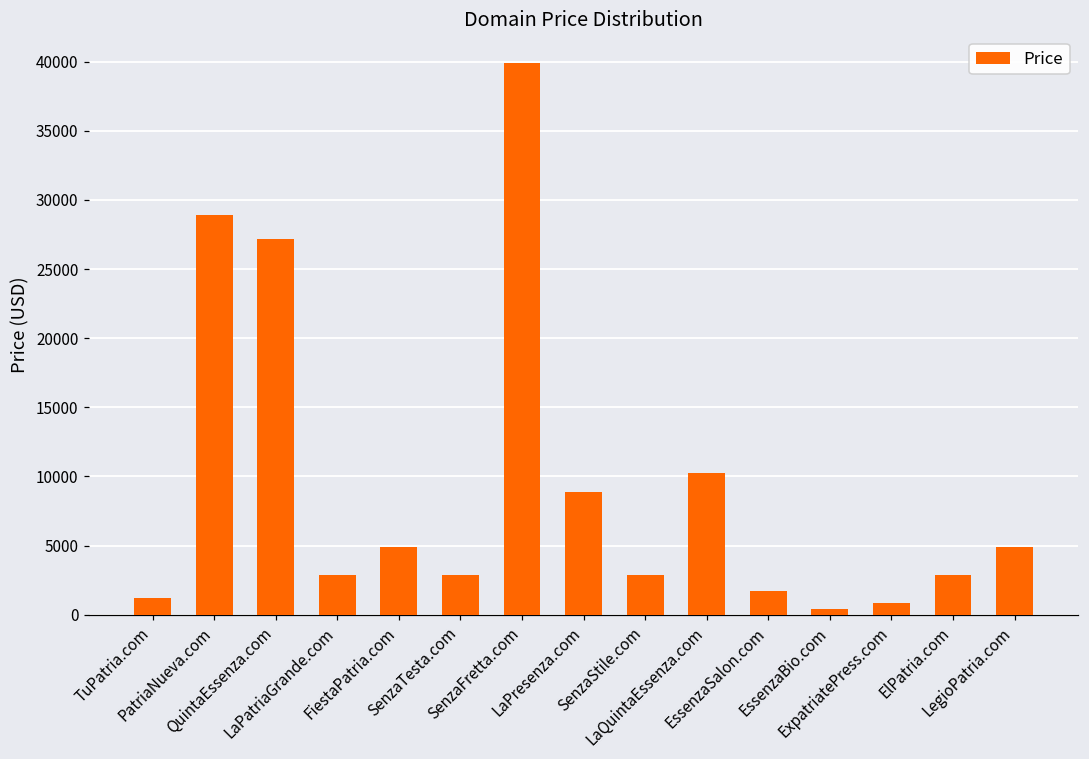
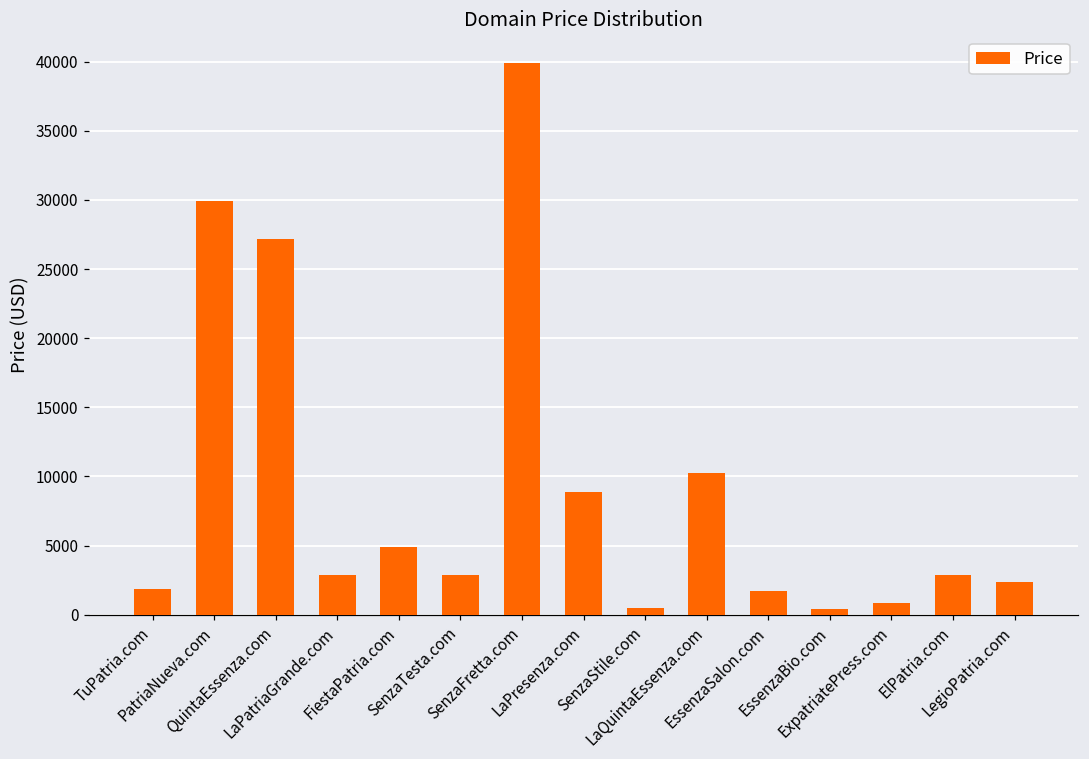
  {
-   "TuPatria.com": 1200,
-   "PatriaNueva.com": 28900,
+   "TuPatria.com": 1900,
+   "PatriaNueva.com": 29900,
    "QuintaEssenza.com": 27200,
    "LaPatriaGrande.com": 2900,
    "FiestaPatria.com": 4900,
    "SenzaTesta.com": 2900,
    "SenzaFretta.com": 39900,
    "LaPresenza.com": 8900,
-   "SenzaStile.com": 2900,
+   "SenzaStile.com": 500,
    "LaQuintaEssenza.com": 10200,
    "EssenzaSalon.com": 1700,
    "EssenzaBio.com": 400,
    "ExpatriatePress.com": 900,
    "ElPatria.com": 2900,
-   "LegioPatria.com": 4900
+   "LegioPatria.com": 2300
  }
